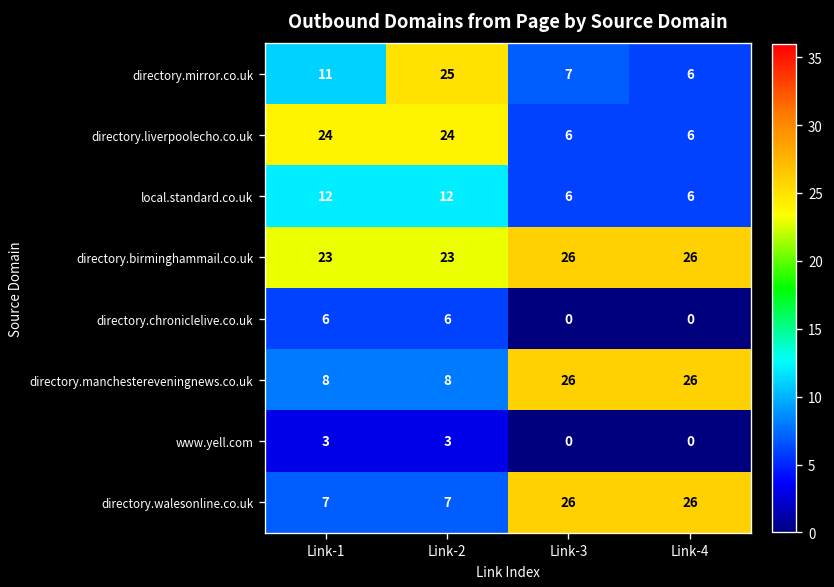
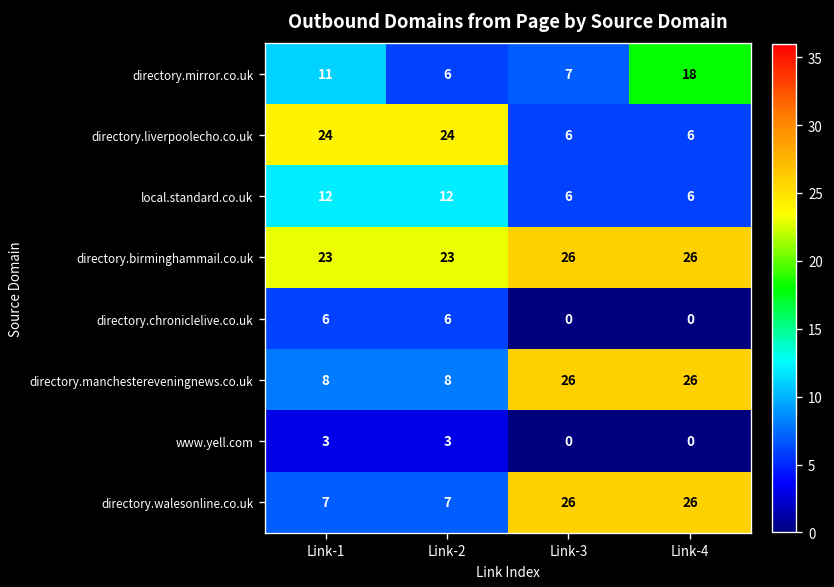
  {
    "directory.mirror.co.uk": {
      "Link-1": 11,
-     "Link-2": 25,
+     "Link-2": 6,
      "Link-3": 7,
-     "Link-4": 6
+     "Link-4": 18
    },
    "directory.liverpoolecho.co.uk": {
      "Link-1": 24,
      "Link-2": 24,
      "Link-3": 6,
      "Link-4": 6
    },
    "local.standard.co.uk": {
      "Link-1": 12,
      "Link-2": 12,
      "Link-3": 6,
      "Link-4": 6
    },
    "directory.birminghammail.co.uk": {
      "Link-1": 23,
      "Link-2": 23,
      "Link-3": 26,
      "Link-4": 26
    },
    "directory.chroniclelive.co.uk": {
      "Link-1": 6,
      "Link-2": 6,
      "Link-3": 0,
      "Link-4": 0
    },
    "directory.manchestereveningnews.co.uk": {
      "Link-1": 8,
      "Link-2": 8,
      "Link-3": 26,
      "Link-4": 26
    },
    "www.yell.com": {
      "Link-1": 3,
      "Link-2": 3,
      "Link-3": 0,
      "Link-4": 0
    },
    "directory.walesonline.co.uk": {
      "Link-1": 7,
      "Link-2": 7,
      "Link-3": 26,
      "Link-4": 26
    }
  }
